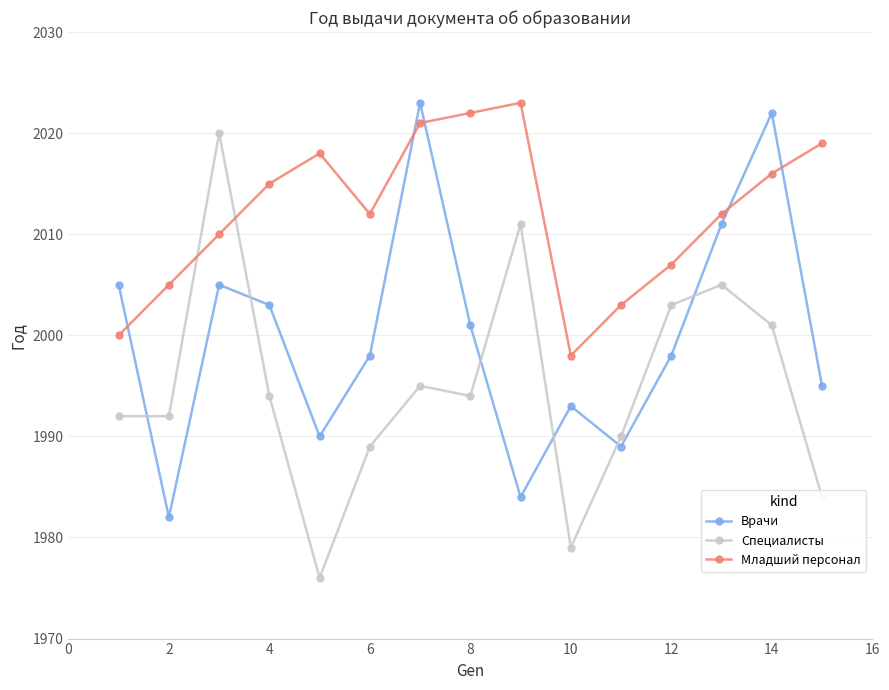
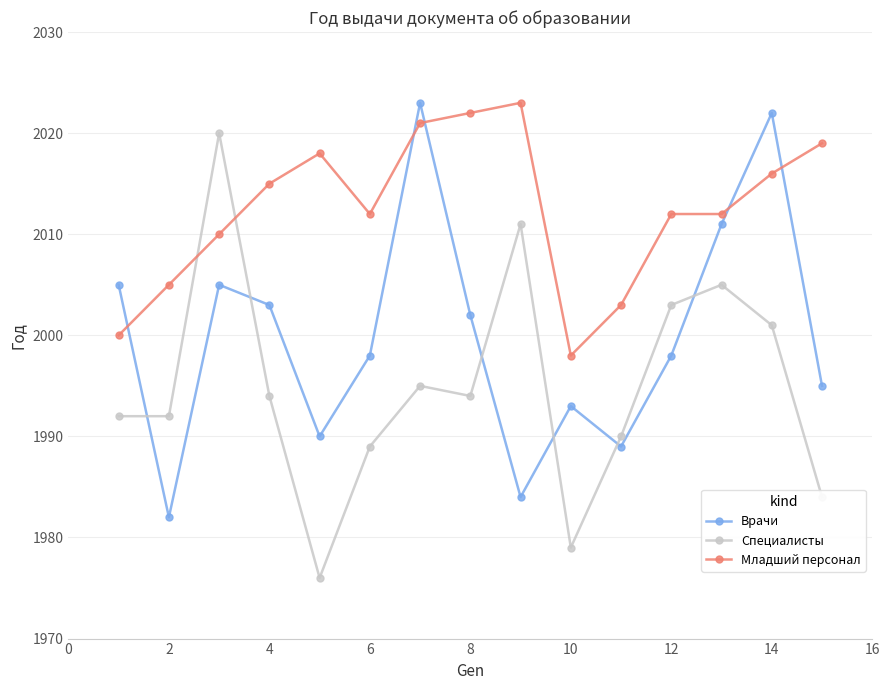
  {
    "Врачи": {
      "2": 1982,
      "4": 2003,
      "6": 1998,
-     "8": 2001,
+     "8": 2002,
      "10": 1993,
      "12": 1998,
      "14": 2022
    },
    "Специалисты": {
      "2": 1992,
      "4": 1994,
      "6": 1989,
      "8": 1994,
      "10": 1979,
      "12": 2003,
      "14": 2001
    },
    "Младший персонал": {
      "2": 2005,
      "4": 2015,
      "6": 2012,
      "8": 2022,
      "10": 1998,
-     "12": 2007,
+     "12": 2012,
      "14": 2016
    }
  }
